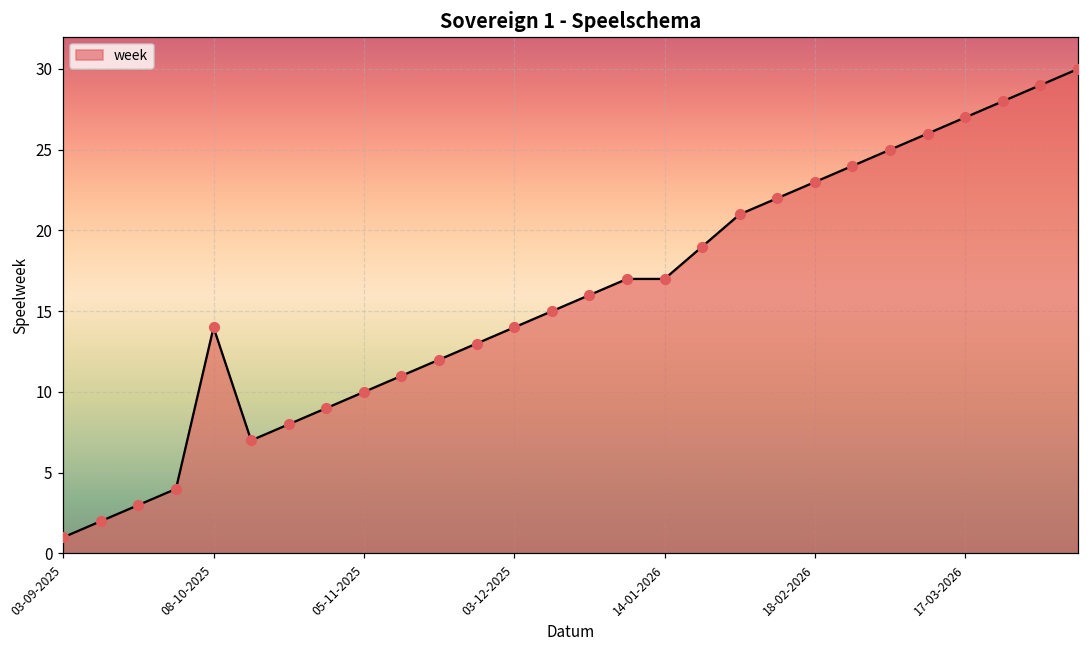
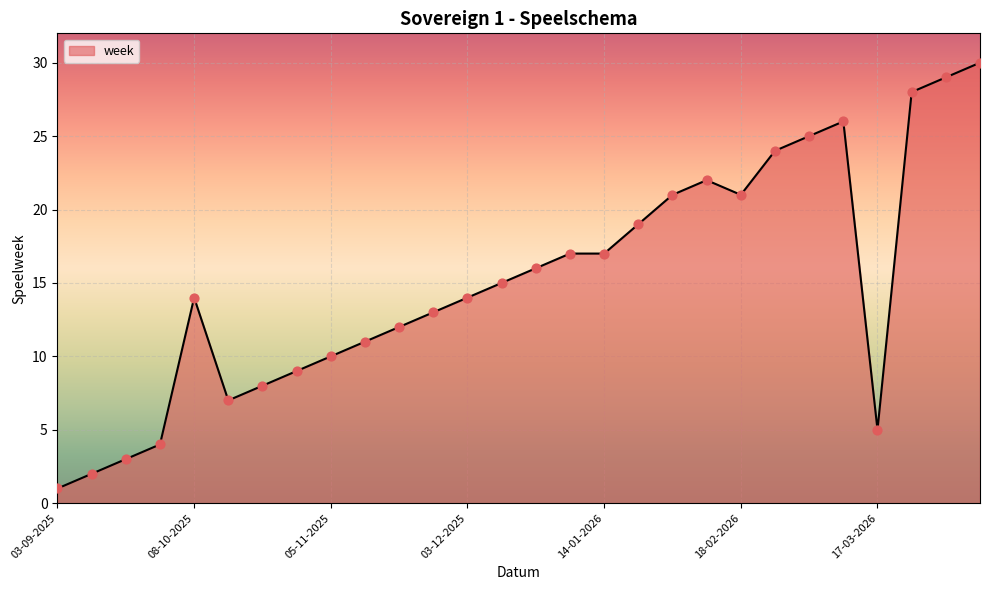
  {
    "03-09-2025": 1,
    "08-10-2025": 14,
    "05-11-2025": 10,
    "03-12-2025": 14,
    "14-01-2026": 17,
-   "18-02-2026": 23,
-   "17-03-2026": 27
+   "18-02-2026": 21,
+   "17-03-2026": 5
  }
